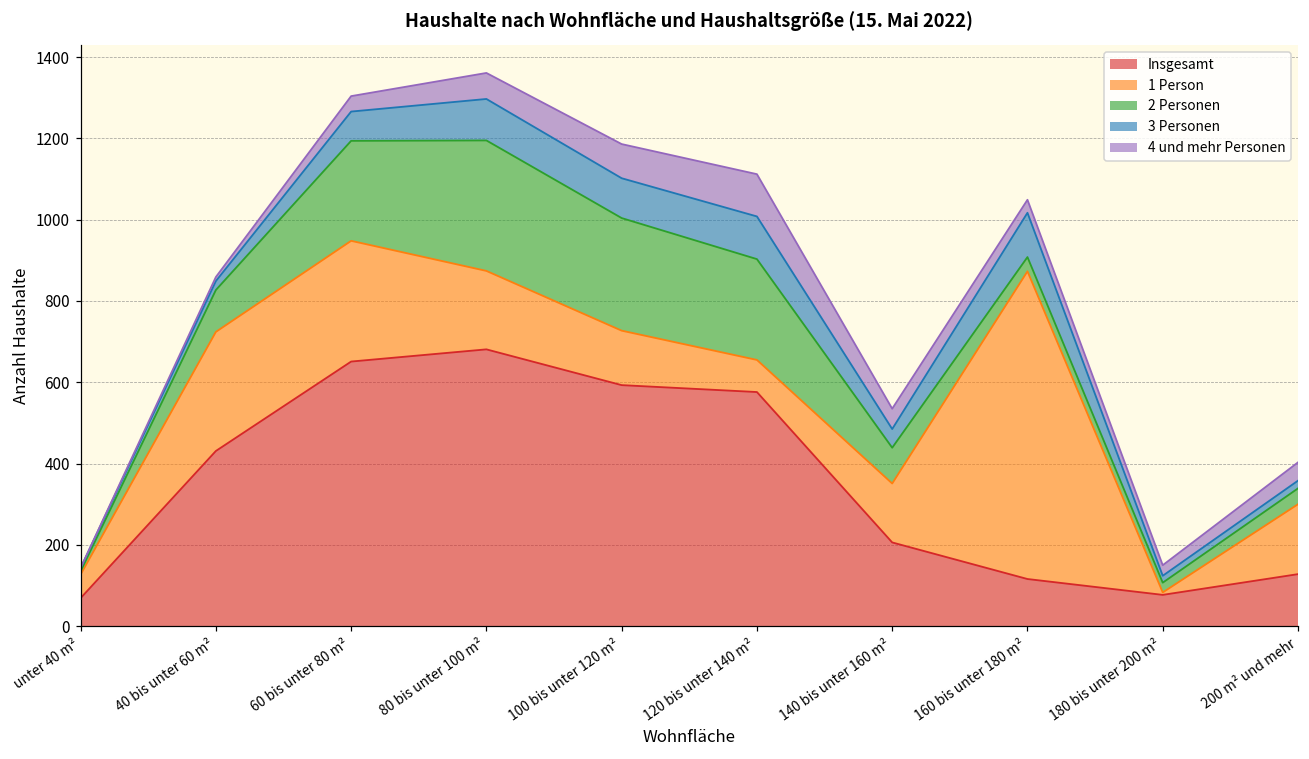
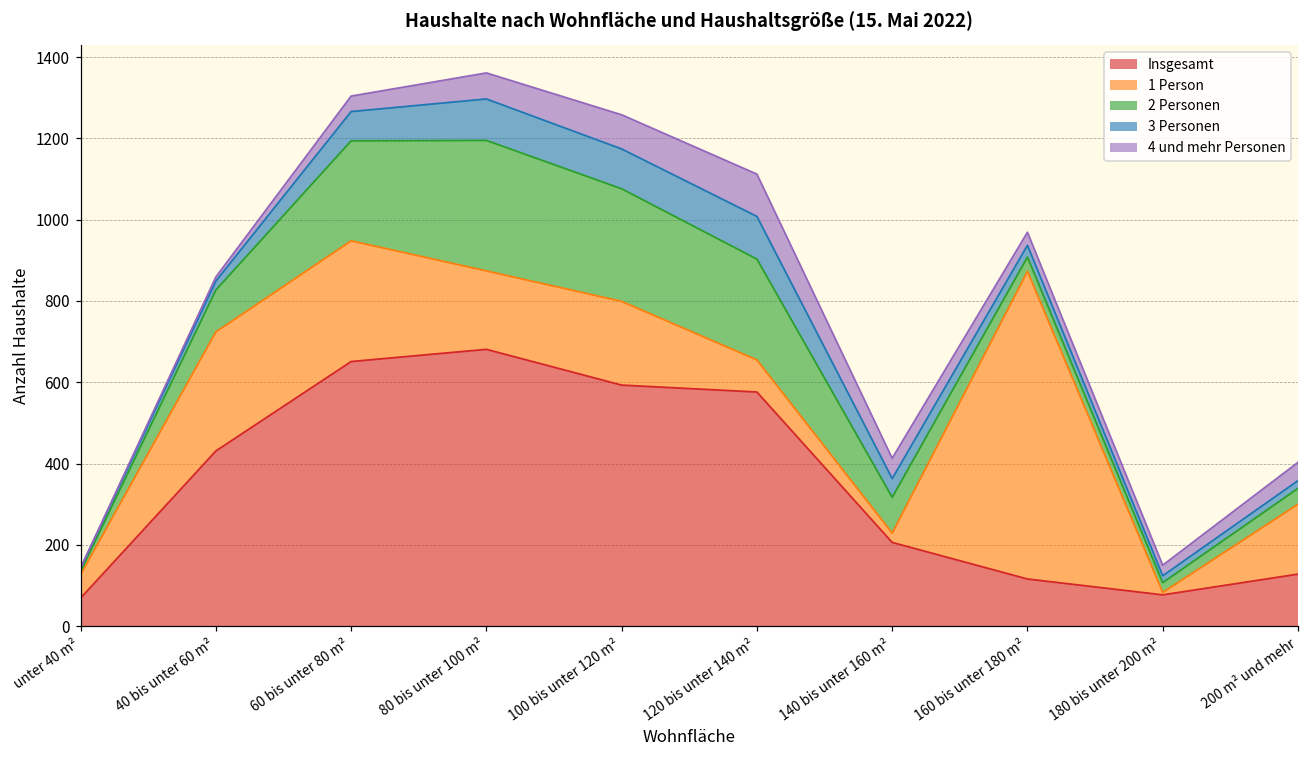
  {
    "Insgesamt": {
      "unter 40 m²": 70,
      "40 bis unter 60 m²": 430,
      "60 bis unter 80 m²": 650,
      "80 bis unter 100 m²": 680,
      "100 bis unter 120 m²": 590,
      "120 bis unter 140 m²": 580,
      "140 bis unter 160 m²": 210,
      "160 bis unter 180 m²": 120,
      "200 m² und mehr": 130
    },
    "1 Person": {
      "unter 40 m²": 60,
      "40 bis unter 60 m²": 290,
      "60 bis unter 80 m²": 300,
      "80 bis unter 100 m²": 190,
-     "100 bis unter 120 m²": 130,
+     "100 bis unter 120 m²": 210,
      "120 bis unter 140 m²": 80,
-     "140 bis unter 160 m²": 150,
+     "140 bis unter 160 m²": 20,
      "160 bis unter 180 m²": 760,
      "200 m² und mehr": 170
    },
    "2 Personen": {
      "unter 40 m²": 10,
      "40 bis unter 60 m²": 100,
      "60 bis unter 80 m²": 250,
      "80 bis unter 100 m²": 320,
      "100 bis unter 120 m²": 280,
      "120 bis unter 140 m²": 250,
      "140 bis unter 160 m²": 90,
      "160 bis unter 180 m²": 40,
      "180 bis unter 200 m²": 20,
      "200 m² und mehr": 40
    },
    "3 Personen": {
      "40 bis unter 60 m²": 20,
      "60 bis unter 80 m²": 70,
      "80 bis unter 100 m²": 100,
      "100 bis unter 120 m²": 100,
      "120 bis unter 140 m²": 110,
      "140 bis unter 160 m²": 50,
-     "160 bis unter 180 m²": 110,
+     "160 bis unter 180 m²": 30,
      "180 bis unter 200 m²": 20,
      "200 m² und mehr": 20
    },
    "4 und mehr Personen": {
      "40 bis unter 60 m²": 10,
      "60 bis unter 80 m²": 40,
      "80 bis unter 100 m²": 60,
      "100 bis unter 120 m²": 80,
      "120 bis unter 140 m²": 100,
      "140 bis unter 160 m²": 50,
      "160 bis unter 180 m²": 30,
      "180 bis unter 200 m²": 30,
      "200 m² und mehr": 50
    }
  }
